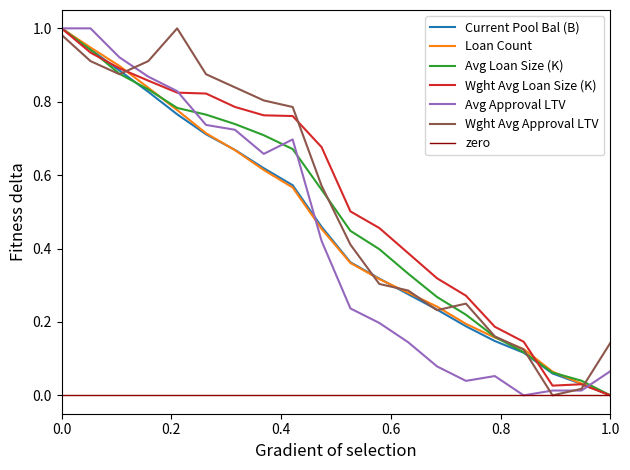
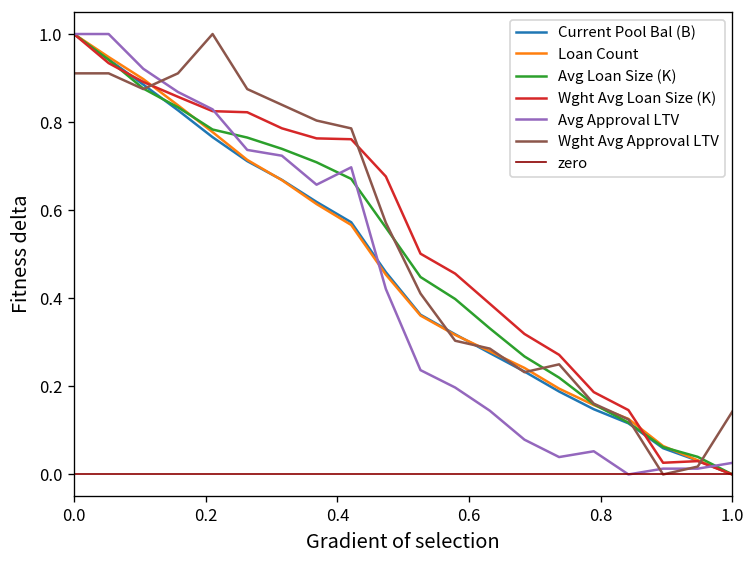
  {
    "Avg Approval LTV": {
-     "1.0": 0.07
+     "1.0": 0.03
    },
    "Wght Avg Approval LTV": {
-     "0.0": 0.98,
+     "0.0": 0.91,
      "1.0": 0.14
    }
  }
